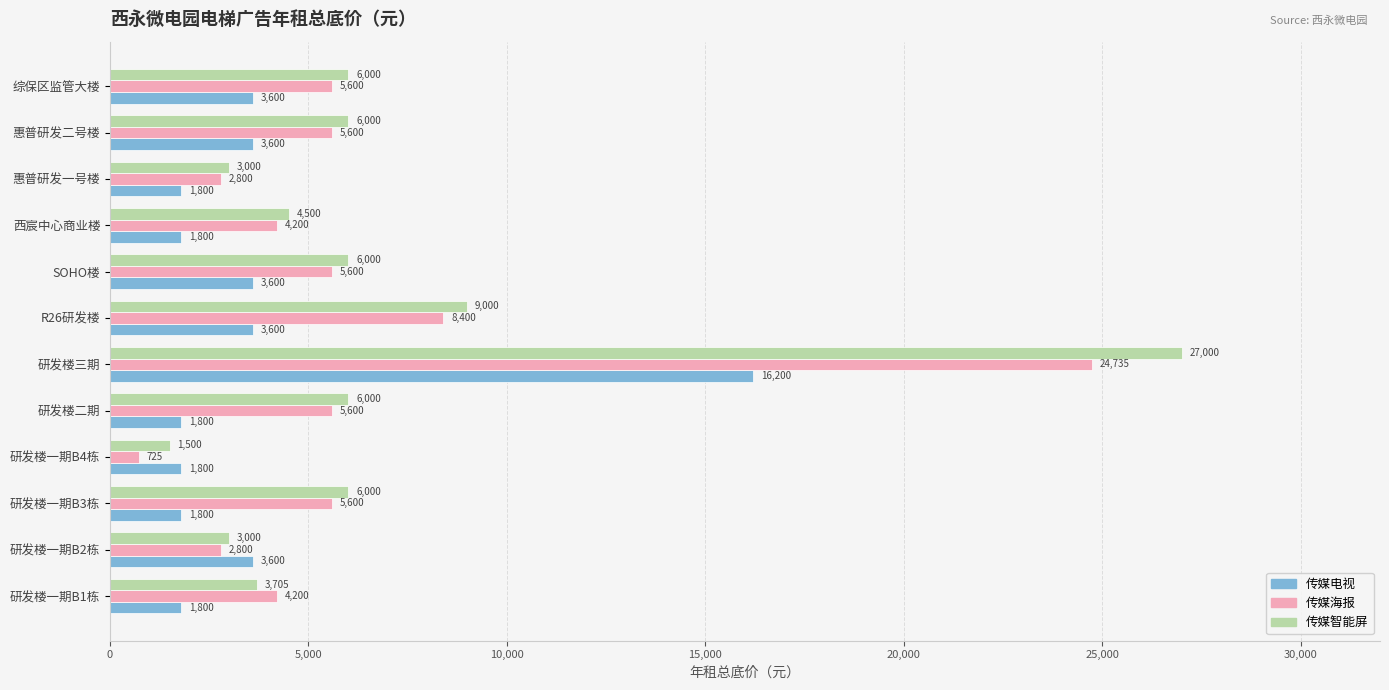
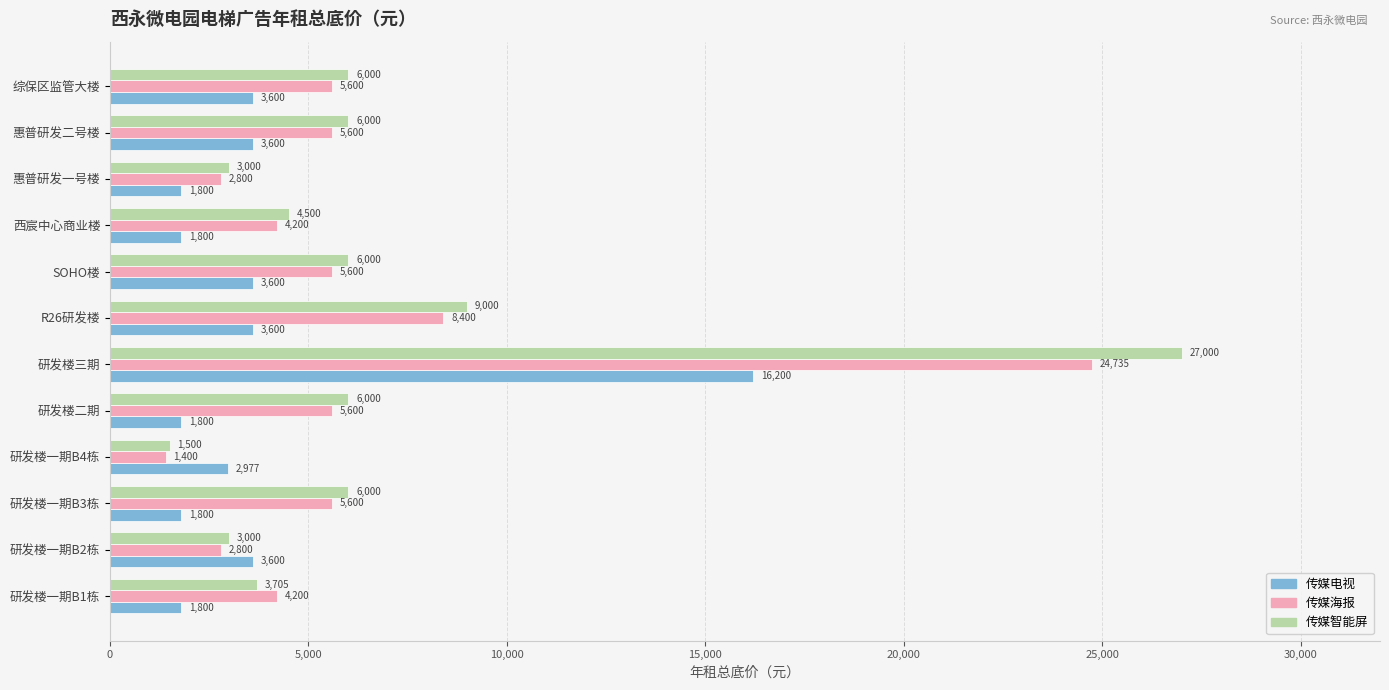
  {
    "传媒电视": {
      "综保区监管大楼": "3,600",
      "惠普研发二号楼": "3,600",
      "惠普研发一号楼": "1,800",
      "西宸中心商业楼": "1,800",
      "SOHO楼": "3,600",
      "R26研发楼": "3,600",
      "研发楼三期": "16,200",
      "研发楼二期": "1,800",
-     "研发楼一期B4栋": "1,800",
+     "研发楼一期B4栋": "2,977",
      "研发楼一期B3栋": "1,800",
      "研发楼一期B2栋": "3,600",
      "研发楼一期B1栋": "1,800"
    },
    "传媒海报": {
      "综保区监管大楼": "5,600",
      "惠普研发二号楼": "5,600",
      "惠普研发一号楼": "2,800",
      "西宸中心商业楼": "4,200",
      "SOHO楼": "5,600",
      "R26研发楼": "8,400",
      "研发楼三期": "24,735",
      "研发楼二期": "5,600",
-     "研发楼一期B4栋": "725",
+     "研发楼一期B4栋": "1,400",
      "研发楼一期B3栋": "5,600",
      "研发楼一期B2栋": "2,800",
      "研发楼一期B1栋": "4,200"
    },
    "传媒智能屏": {
      "综保区监管大楼": "6,000",
      "惠普研发二号楼": "6,000",
      "惠普研发一号楼": "3,000",
      "西宸中心商业楼": "4,500",
      "SOHO楼": "6,000",
      "R26研发楼": "9,000",
      "研发楼三期": "27,000",
      "研发楼二期": "6,000",
      "研发楼一期B4栋": "1,500",
      "研发楼一期B3栋": "6,000",
      "研发楼一期B2栋": "3,000",
      "研发楼一期B1栋": "3,705"
    }
  }
